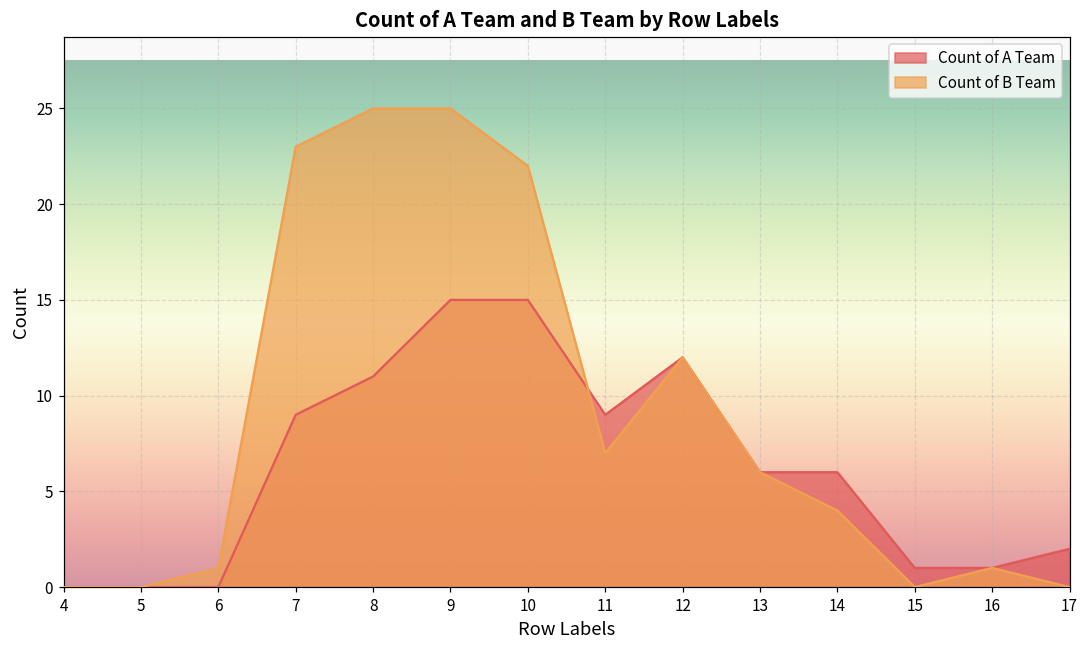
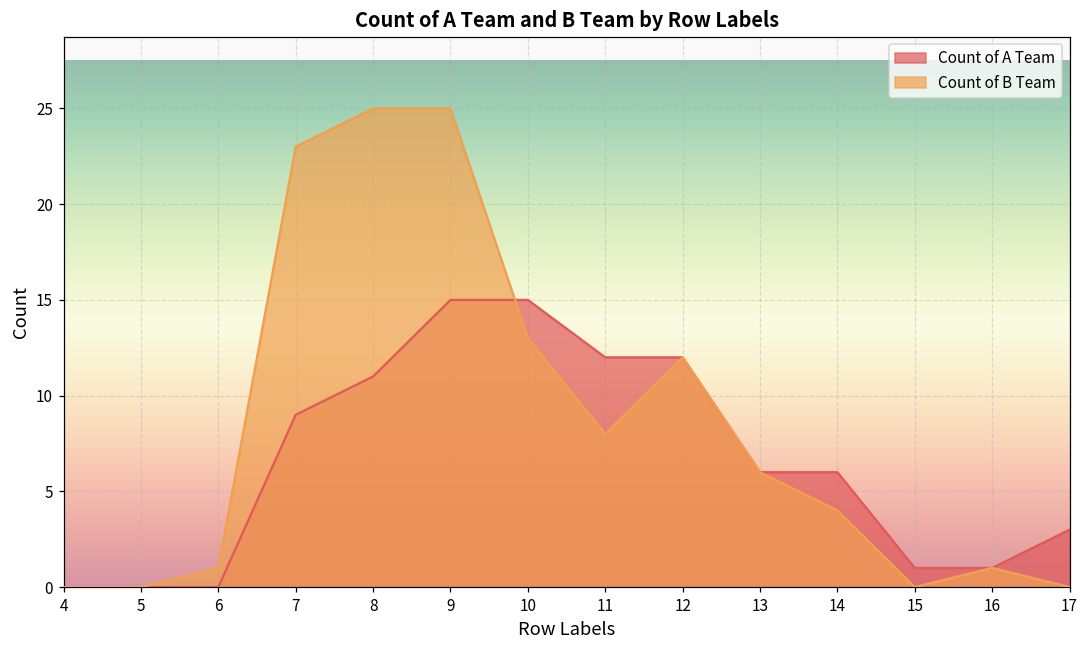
  {
    "Count of A Team": {
      "6": 0,
      "7": 9,
      "8": 11,
      "9": 15,
      "10": 15,
-     "11": 9,
+     "11": 12,
      "14": 6,
      "15": 1,
-     "17": 2
+     "17": 3
    },
    "Count of B Team": {
      "6": 1,
      "7": 23,
      "8": 25,
      "9": 25,
-     "10": 22,
-     "11": 7,
+     "10": 13,
+     "11": 8,
      "14": 4,
      "15": 0,
      "17": 0
    }
  }
